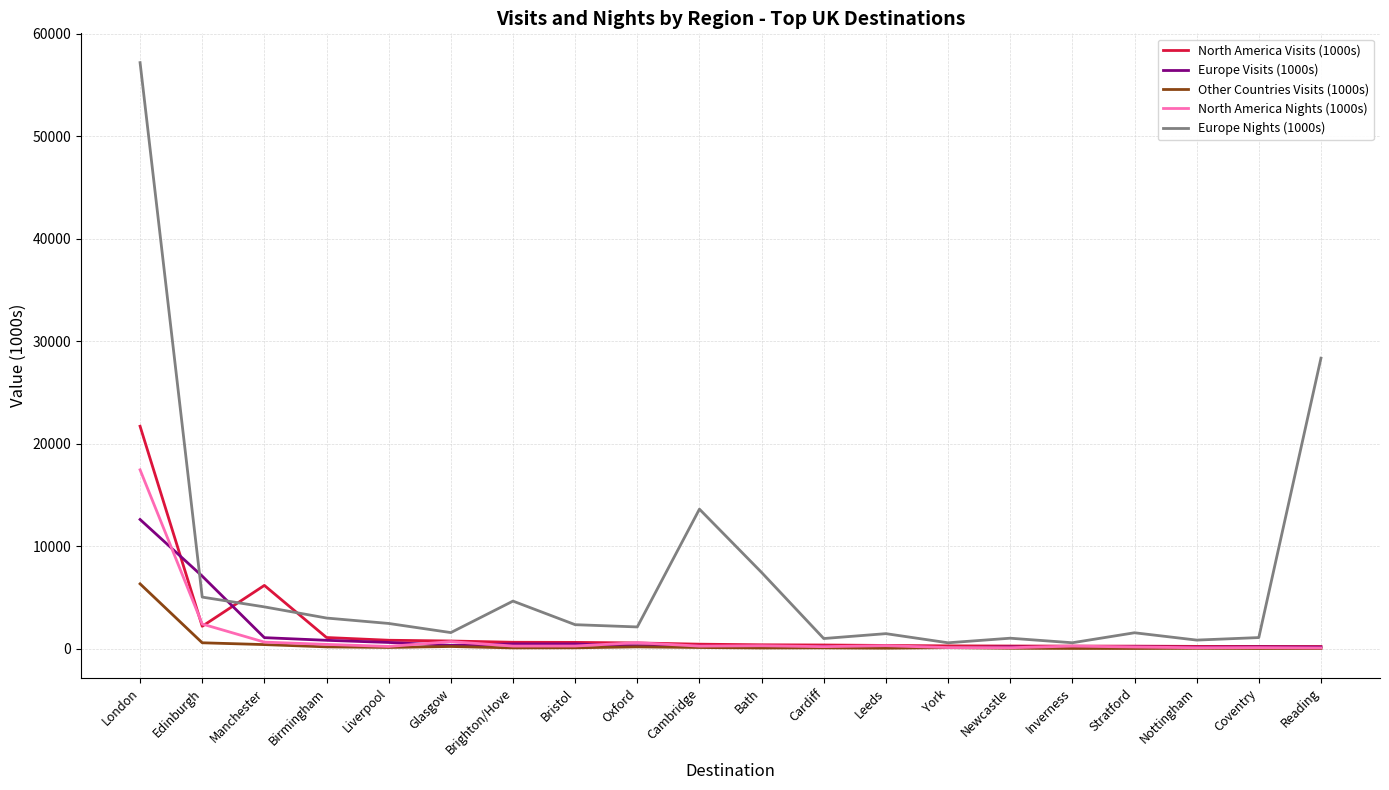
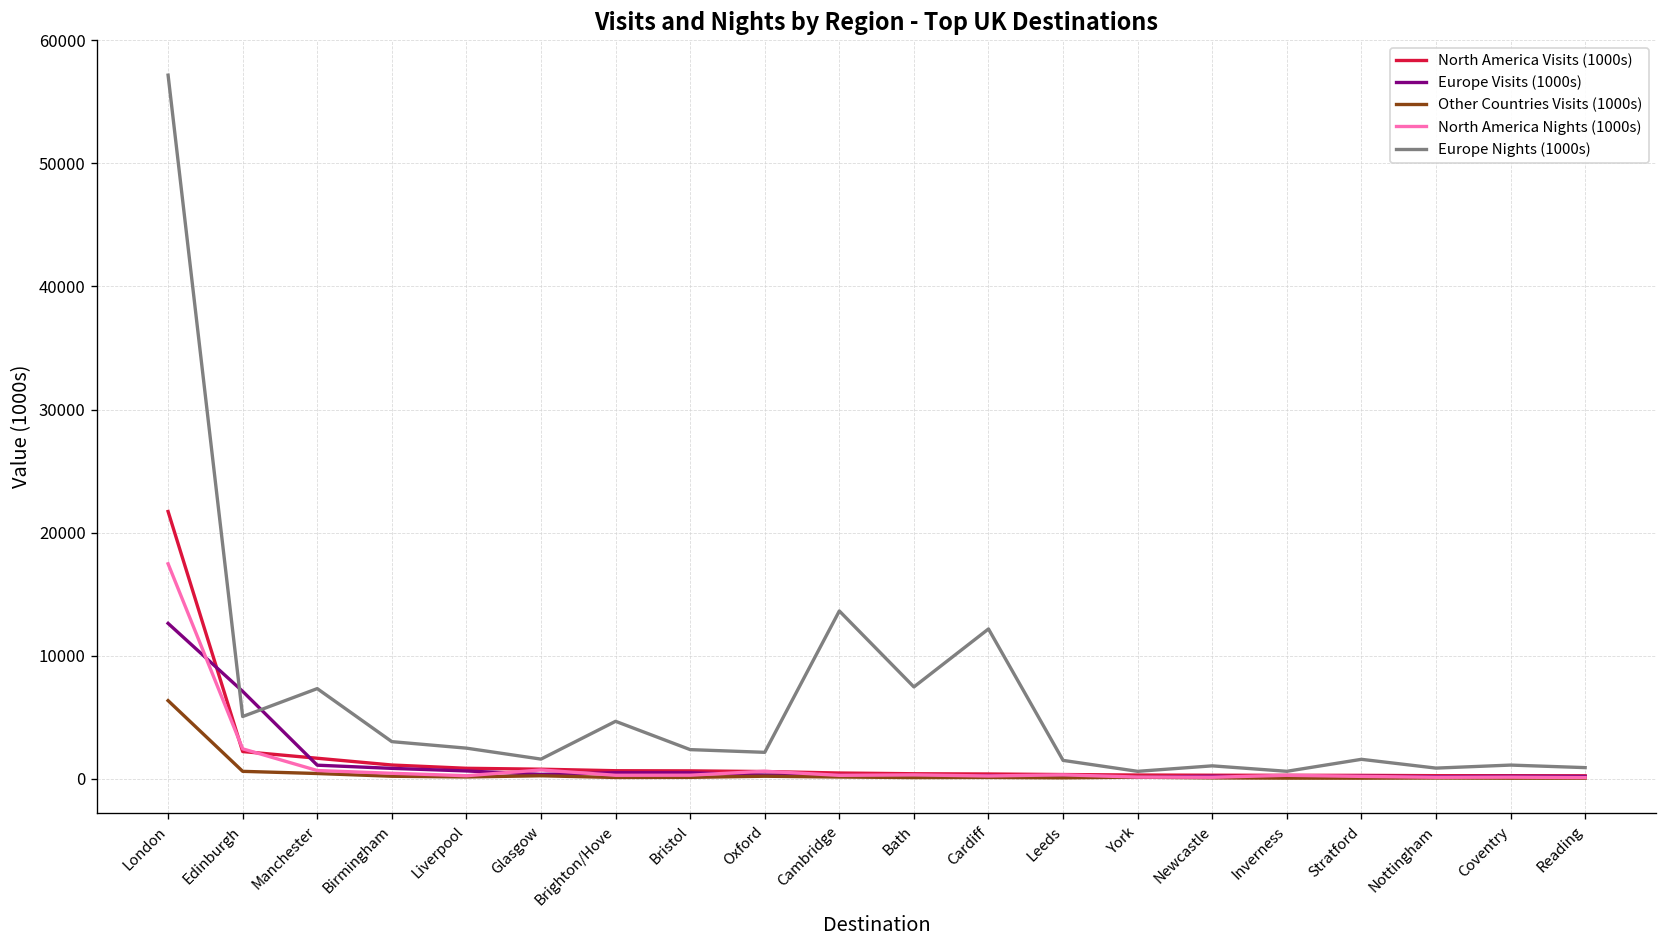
  {
    "North America Visits (1000s)": {
      "London": 21700,
-     "Manchester": 6200,
+     "Manchester": 1700,
      "Birmingham": 1100
    },
    "Europe Visits (1000s)": {
      "London": 12600,
      "Edinburgh": 7100,
      "Manchester": 1100,
      "Birmingham": 800
    },
    "Other Countries Visits (1000s)": {
      "London": 6300,
      "Edinburgh": 600
    },
    "North America Nights (1000s)": {
      "London": 17500
    },
    "Europe Nights (1000s)": {
      "London": 57200,
      "Edinburgh": 5100,
-     "Manchester": 4100,
+     "Manchester": 7300,
      "Birmingham": 3000,
      "Liverpool": 2500,
      "Glasgow": 1600,
      "Brighton/Hove": 4700,
      "Bristol": 2400,
      "Oxford": 2100,
      "Cambridge": 13600,
      "Bath": 7500,
-     "Cardiff": 1000,
+     "Cardiff": 12200,
      "Leeds": 1500,
      "York": 600,
      "Newcastle": 1000,
      "Inverness": 600,
      "Stratford": 1600,
      "Nottingham": 900,
      "Coventry": 1100,
-     "Reading": 28300
+     "Reading": 900
    }
  }
